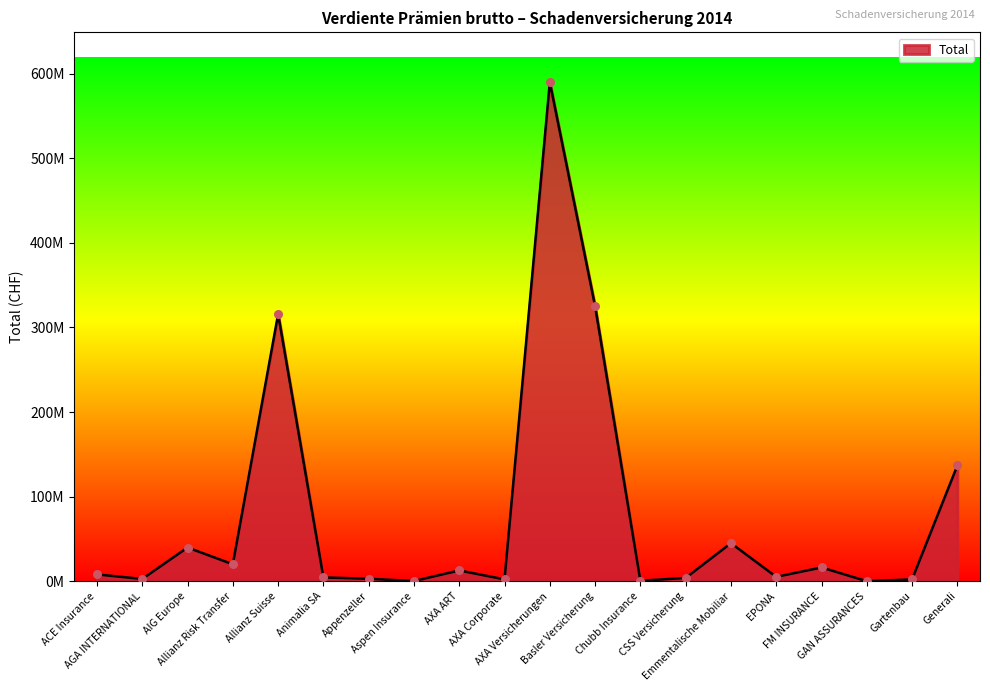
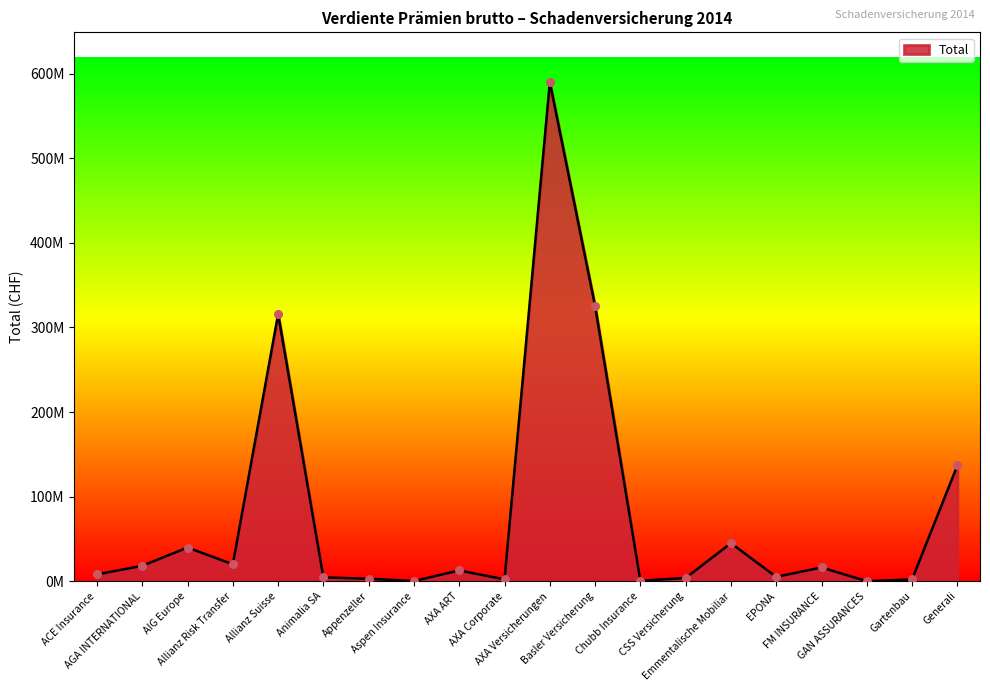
  {
    "ACE Insurance": 10000000,
-   "AGA INTERNATIONAL": 0,
+   "AGA INTERNATIONAL": 20000000,
    "AIG Europe": 40000000,
    "Allianz Risk Transfer": 20000000,
    "Allianz Suisse": 320000000,
    "Animalia SA": 0,
    "Appenzeller": 0,
    "Aspen Insurance": 0,
    "AXA ART": 10000000,
    "AXA Corporate": 0,
    "AXA Versicherungen": 590000000,
    "Basler Versicherung": 330000000,
    "Chubb Insurance": 0,
    "CSS Versicherung": 0,
    "Emmentalische Mobiliar": 40000000,
    "EPONA": 10000000,
    "FM INSURANCE": 20000000,
    "GAN ASSURANCES": 0,
    "Gartenbau": 0,
    "Generali": 140000000
  }
